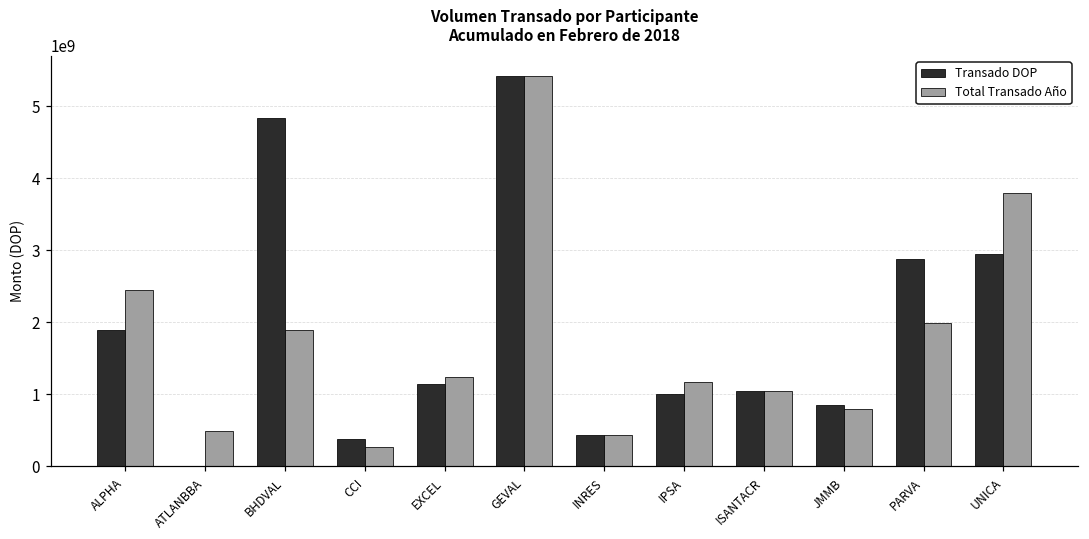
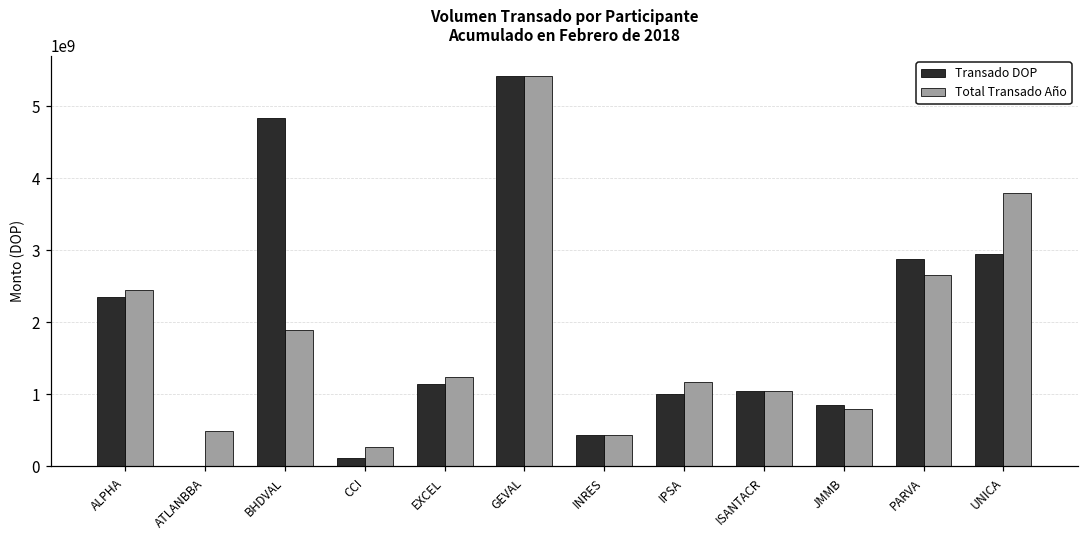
  {
    "Transado DOP": {
-     "ALPHA": 1900000000,
+     "ALPHA": 2300000000,
      "BHDVAL": 4800000000,
-     "CCI": 400000000,
+     "CCI": 100000000,
      "EXCEL": 1100000000,
      "GEVAL": 5400000000,
      "INRES": 400000000,
      "IPSA": 1000000000,
      "ISANTACR": 1000000000,
      "JMMB": 800000000,
      "PARVA": 2900000000,
      "UNICA": 3000000000
    },
    "Total Transado Año": {
      "ALPHA": 2400000000,
      "ATLANBBA": 500000000,
      "BHDVAL": 1900000000,
      "CCI": 300000000,
      "EXCEL": 1200000000,
      "GEVAL": 5400000000,
      "INRES": 400000000,
      "IPSA": 1200000000,
      "ISANTACR": 1000000000,
      "JMMB": 800000000,
-     "PARVA": 2000000000,
+     "PARVA": 2700000000,
      "UNICA": 3800000000
    }
  }
